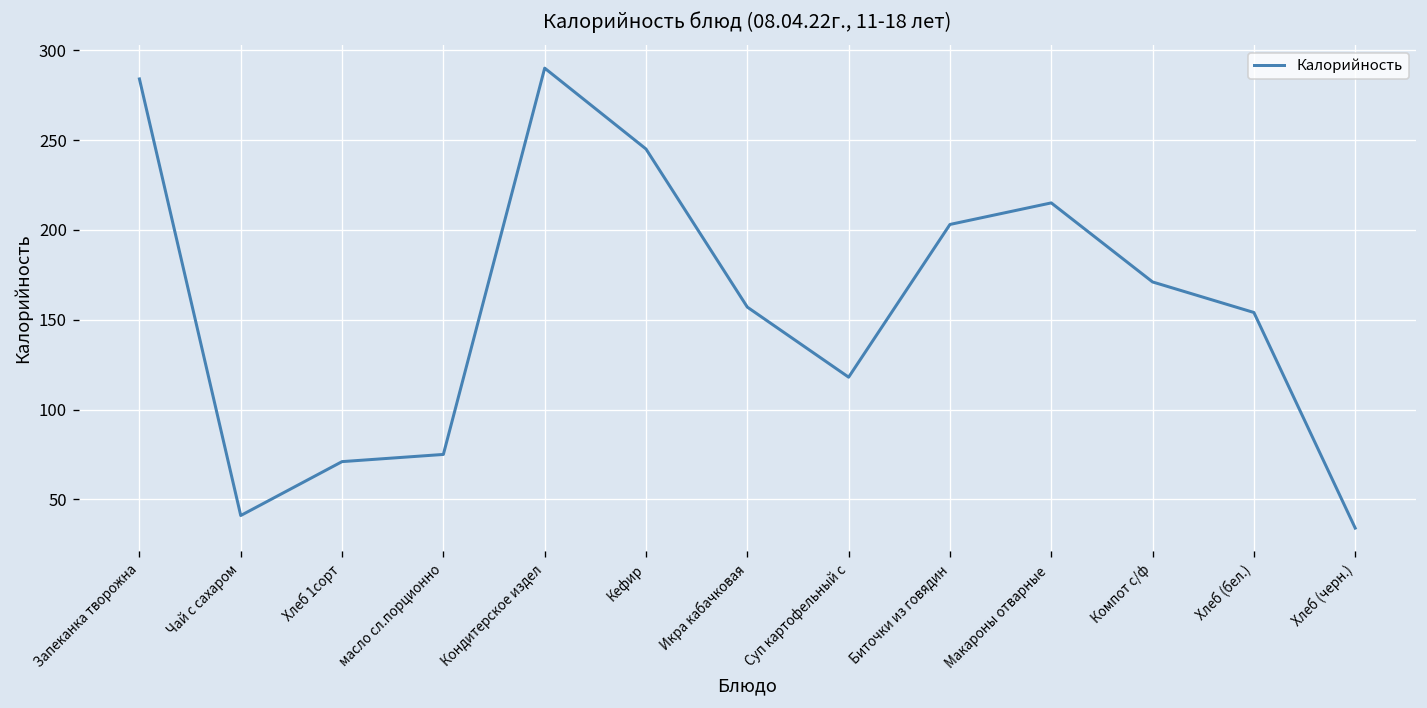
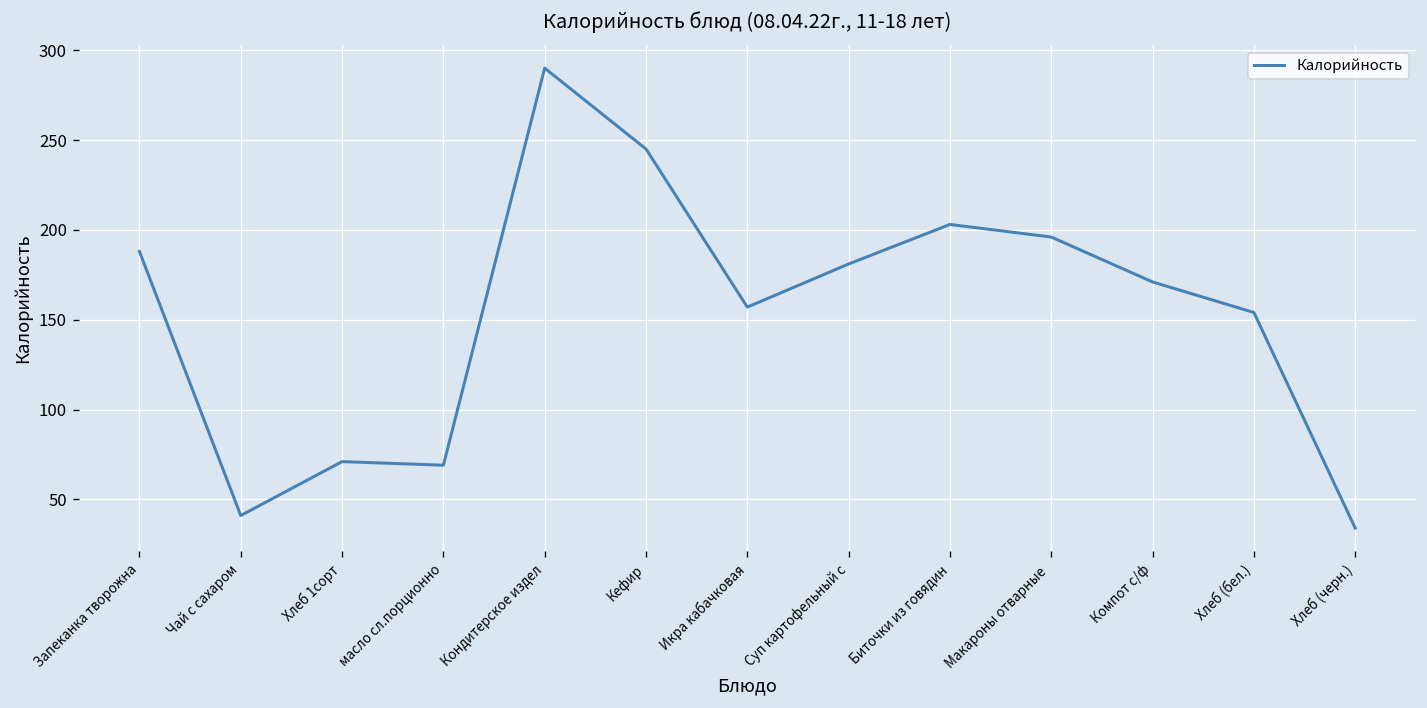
  {
-   "Запеканка творожна": 284,
+   "Запеканка творожна": 188,
    "Чай с сахаром": 41,
    "Хлеб 1сорт": 71,
-   "масло сл.порционно": 75,
+   "масло сл.порционно": 69,
    "Кондитерское издел": 290,
    "Кефир": 245,
    "Икра кабачковая": 157,
-   "Суп картофельный с": 118,
+   "Суп картофельный с": 181,
    "Биточки из говядин": 203,
-   "Макароны отварные": 215,
+   "Макароны отварные": 196,
    "Компот с/ф": 171,
    "Хлеб (бел.)": 154,
    "Хлеб (черн.)": 34
  }
